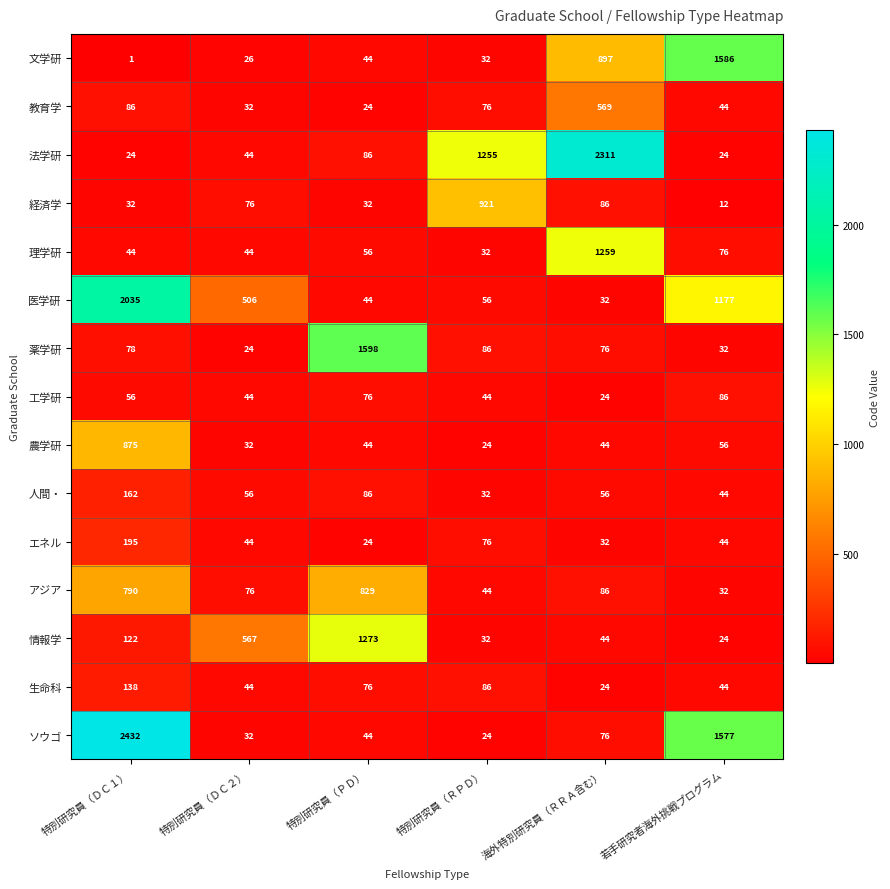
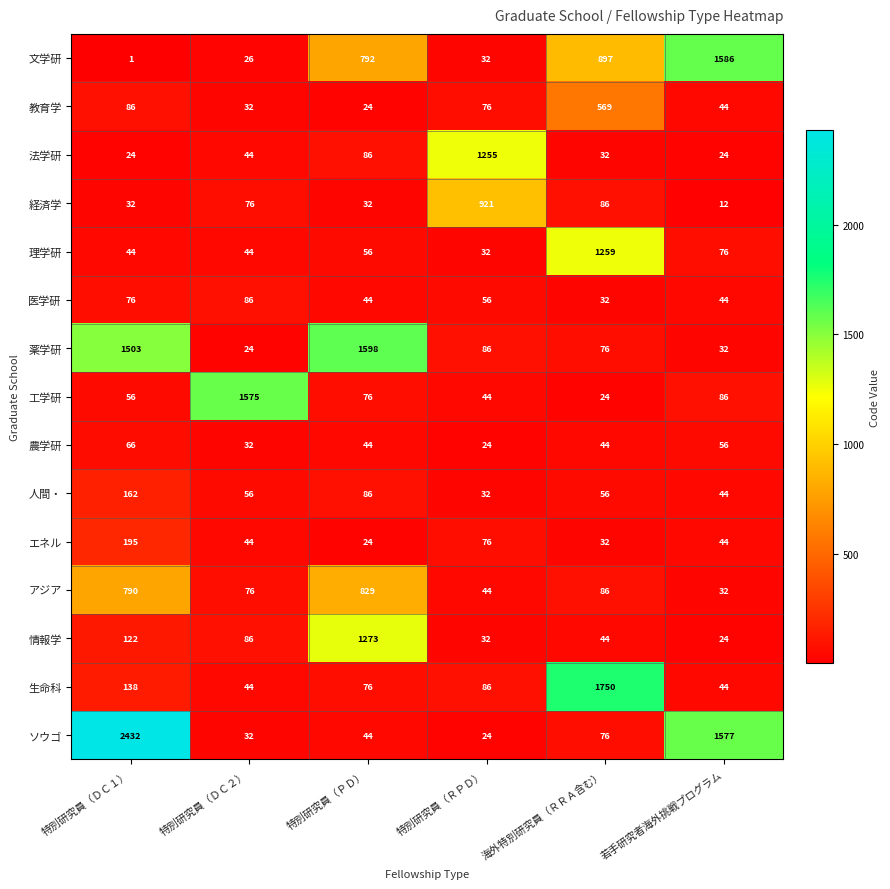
  {
    "文学研": {
      "特別研究員（ＤＣ１）": 1,
      "特別研究員（ＤＣ２）": 26,
-     "特別研究員（ＰＤ）": 44,
+     "特別研究員（ＰＤ）": 792,
      "特別研究員（ＲＰＤ）": 32,
      "海外特別研究員（ＲＲＡ含む）": 897,
      "若手研究者海外挑戦プログラム": 1586
    },
    "教育学": {
      "特別研究員（ＤＣ１）": 86,
      "特別研究員（ＤＣ２）": 32,
      "特別研究員（ＰＤ）": 24,
      "特別研究員（ＲＰＤ）": 76,
      "海外特別研究員（ＲＲＡ含む）": 569,
      "若手研究者海外挑戦プログラム": 44
    },
    "法学研": {
      "特別研究員（ＤＣ１）": 24,
      "特別研究員（ＤＣ２）": 44,
      "特別研究員（ＰＤ）": 86,
      "特別研究員（ＲＰＤ）": 1255,
-     "海外特別研究員（ＲＲＡ含む）": 2311,
+     "海外特別研究員（ＲＲＡ含む）": 32,
      "若手研究者海外挑戦プログラム": 24
    },
    "経済学": {
      "特別研究員（ＤＣ１）": 32,
      "特別研究員（ＤＣ２）": 76,
      "特別研究員（ＰＤ）": 32,
      "特別研究員（ＲＰＤ）": 921,
      "海外特別研究員（ＲＲＡ含む）": 86,
      "若手研究者海外挑戦プログラム": 12
    },
    "理学研": {
      "特別研究員（ＤＣ１）": 44,
      "特別研究員（ＤＣ２）": 44,
      "特別研究員（ＰＤ）": 56,
      "特別研究員（ＲＰＤ）": 32,
      "海外特別研究員（ＲＲＡ含む）": 1259,
      "若手研究者海外挑戦プログラム": 76
    },
    "医学研": {
-     "特別研究員（ＤＣ１）": 2035,
-     "特別研究員（ＤＣ２）": 506,
+     "特別研究員（ＤＣ１）": 76,
+     "特別研究員（ＤＣ２）": 86,
      "特別研究員（ＰＤ）": 44,
      "特別研究員（ＲＰＤ）": 56,
      "海外特別研究員（ＲＲＡ含む）": 32,
-     "若手研究者海外挑戦プログラム": 1177
+     "若手研究者海外挑戦プログラム": 44
    },
    "薬学研": {
-     "特別研究員（ＤＣ１）": 78,
+     "特別研究員（ＤＣ１）": 1503,
      "特別研究員（ＤＣ２）": 24,
      "特別研究員（ＰＤ）": 1598,
      "特別研究員（ＲＰＤ）": 86,
      "海外特別研究員（ＲＲＡ含む）": 76,
      "若手研究者海外挑戦プログラム": 32
    },
    "工学研": {
      "特別研究員（ＤＣ１）": 56,
-     "特別研究員（ＤＣ２）": 44,
+     "特別研究員（ＤＣ２）": 1575,
      "特別研究員（ＰＤ）": 76,
      "特別研究員（ＲＰＤ）": 44,
      "海外特別研究員（ＲＲＡ含む）": 24,
      "若手研究者海外挑戦プログラム": 86
    },
    "農学研": {
-     "特別研究員（ＤＣ１）": 875,
+     "特別研究員（ＤＣ１）": 66,
      "特別研究員（ＤＣ２）": 32,
      "特別研究員（ＰＤ）": 44,
      "特別研究員（ＲＰＤ）": 24,
      "海外特別研究員（ＲＲＡ含む）": 44,
      "若手研究者海外挑戦プログラム": 56
    },
    "人間・": {
      "特別研究員（ＤＣ１）": 162,
      "特別研究員（ＤＣ２）": 56,
      "特別研究員（ＰＤ）": 86,
      "特別研究員（ＲＰＤ）": 32,
      "海外特別研究員（ＲＲＡ含む）": 56,
      "若手研究者海外挑戦プログラム": 44
    },
    "エネル": {
      "特別研究員（ＤＣ１）": 195,
      "特別研究員（ＤＣ２）": 44,
      "特別研究員（ＰＤ）": 24,
      "特別研究員（ＲＰＤ）": 76,
      "海外特別研究員（ＲＲＡ含む）": 32,
      "若手研究者海外挑戦プログラム": 44
    },
    "アジア": {
      "特別研究員（ＤＣ１）": 790,
      "特別研究員（ＤＣ２）": 76,
      "特別研究員（ＰＤ）": 829,
      "特別研究員（ＲＰＤ）": 44,
      "海外特別研究員（ＲＲＡ含む）": 86,
      "若手研究者海外挑戦プログラム": 32
    },
    "情報学": {
      "特別研究員（ＤＣ１）": 122,
-     "特別研究員（ＤＣ２）": 567,
+     "特別研究員（ＤＣ２）": 86,
      "特別研究員（ＰＤ）": 1273,
      "特別研究員（ＲＰＤ）": 32,
      "海外特別研究員（ＲＲＡ含む）": 44,
      "若手研究者海外挑戦プログラム": 24
    },
    "生命科": {
      "特別研究員（ＤＣ１）": 138,
      "特別研究員（ＤＣ２）": 44,
      "特別研究員（ＰＤ）": 76,
      "特別研究員（ＲＰＤ）": 86,
-     "海外特別研究員（ＲＲＡ含む）": 24,
+     "海外特別研究員（ＲＲＡ含む）": 1750,
      "若手研究者海外挑戦プログラム": 44
    },
    "ソウゴ": {
      "特別研究員（ＤＣ１）": 2432,
      "特別研究員（ＤＣ２）": 32,
      "特別研究員（ＰＤ）": 44,
      "特別研究員（ＲＰＤ）": 24,
      "海外特別研究員（ＲＲＡ含む）": 76,
      "若手研究者海外挑戦プログラム": 1577
    }
  }
